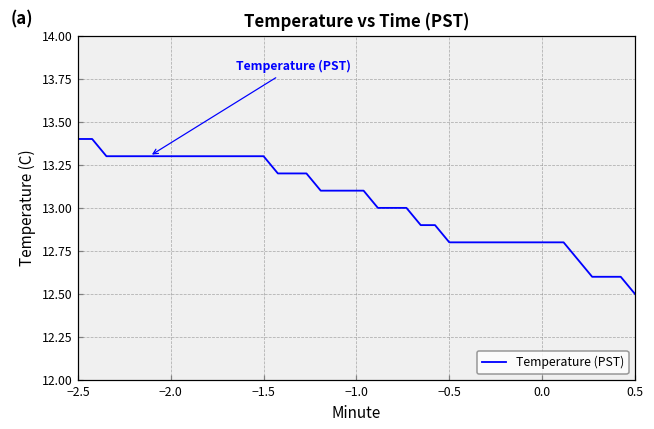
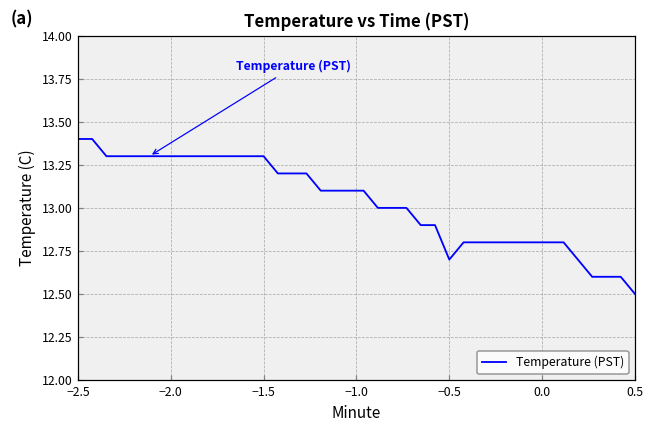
  {
    "−2.5": 13.4,
    "−1.5": 13.3,
-   "−0.5": 12.8,
+   "−0.5": 12.7,
    "0.5": 12.5
  }
